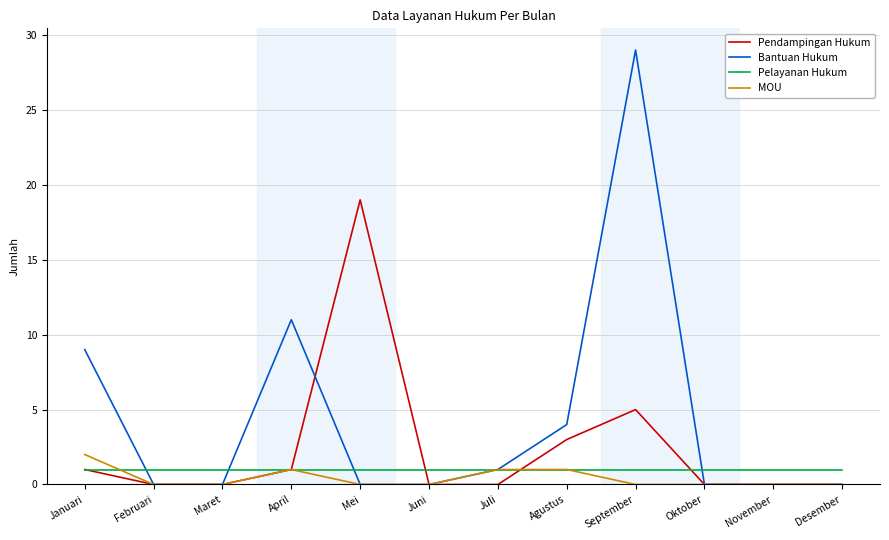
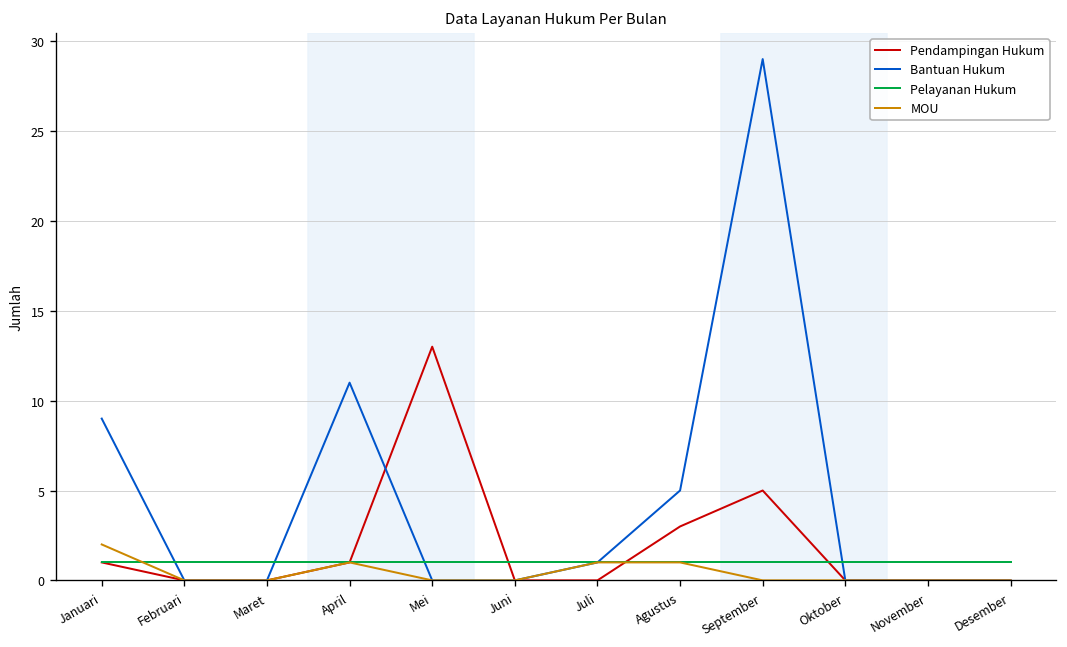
  {
    "Pendampingan Hukum": {
-     "Mei": 19,
+     "Mei": 13,
      "Juli": 0,
      "Agustus": 3,
      "September": 5
    },
    "Bantuan Hukum": {
      "Januari": 9,
      "April": 11,
-     "Agustus": 4,
+     "Agustus": 5,
      "September": 29
    },
    "Pelayanan Hukum": {
      "Februari": 1,
      "Maret": 1,
      "Mei": 1,
      "Juni": 1,
      "September": 1,
      "Oktober": 1,
      "November": 1,
      "Desember": 1
    },
    "MOU": {
      "Januari": 2,
      "September": 0
    }
  }
